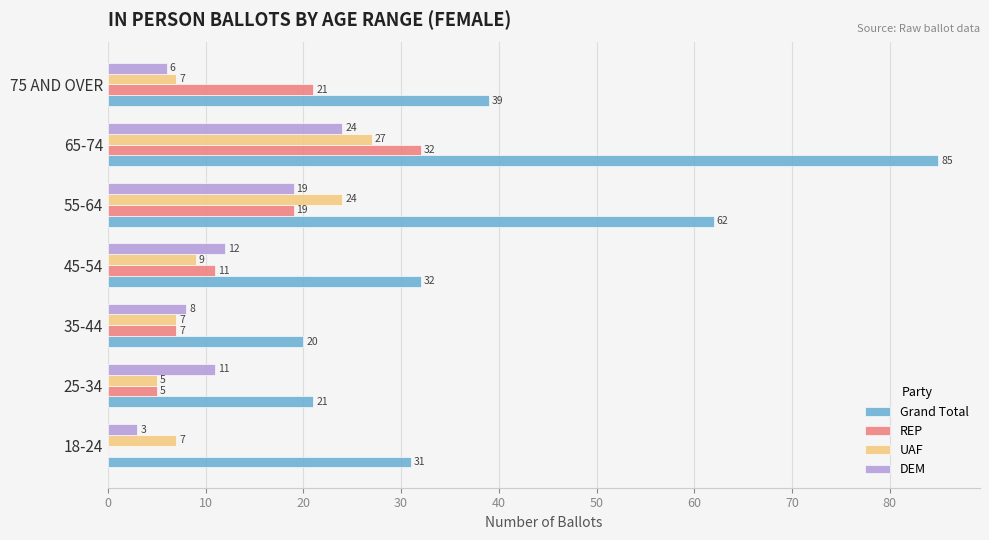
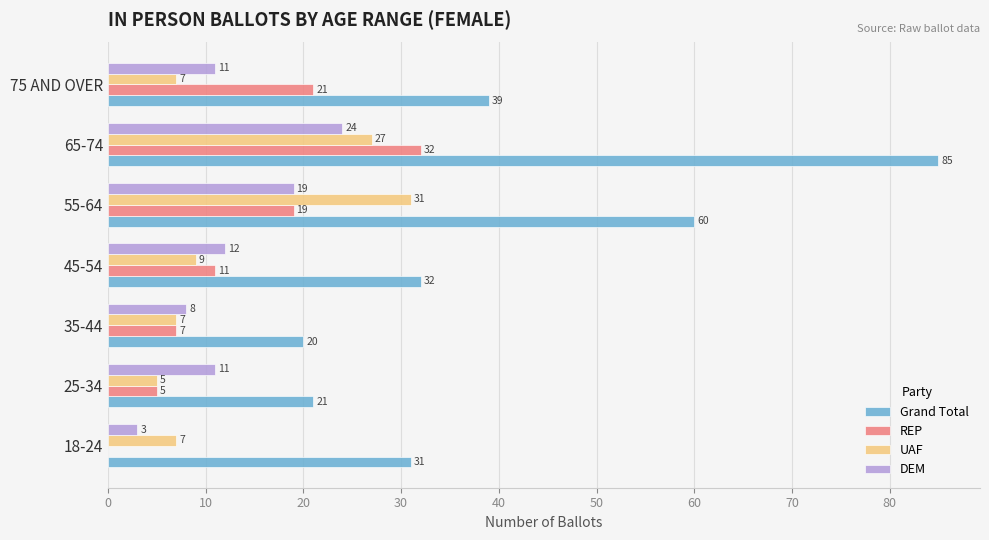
  {
    "Grand Total": {
      "75 AND OVER": 39,
      "65-74": 85,
-     "55-64": 62,
+     "55-64": 60,
      "45-54": 32,
      "35-44": 20,
      "25-34": 21,
      "18-24": 31
    },
    "REP": {
      "75 AND OVER": 21,
      "65-74": 32,
      "55-64": 19,
      "45-54": 11,
      "35-44": 7,
      "25-34": 5
    },
    "UAF": {
      "75 AND OVER": 7,
      "65-74": 27,
-     "55-64": 24,
+     "55-64": 31,
      "45-54": 9,
      "35-44": 7,
      "25-34": 5,
      "18-24": 7
    },
    "DEM": {
-     "75 AND OVER": 6,
+     "75 AND OVER": 11,
      "65-74": 24,
      "55-64": 19,
      "45-54": 12,
      "35-44": 8,
      "25-34": 11,
      "18-24": 3
    }
  }
